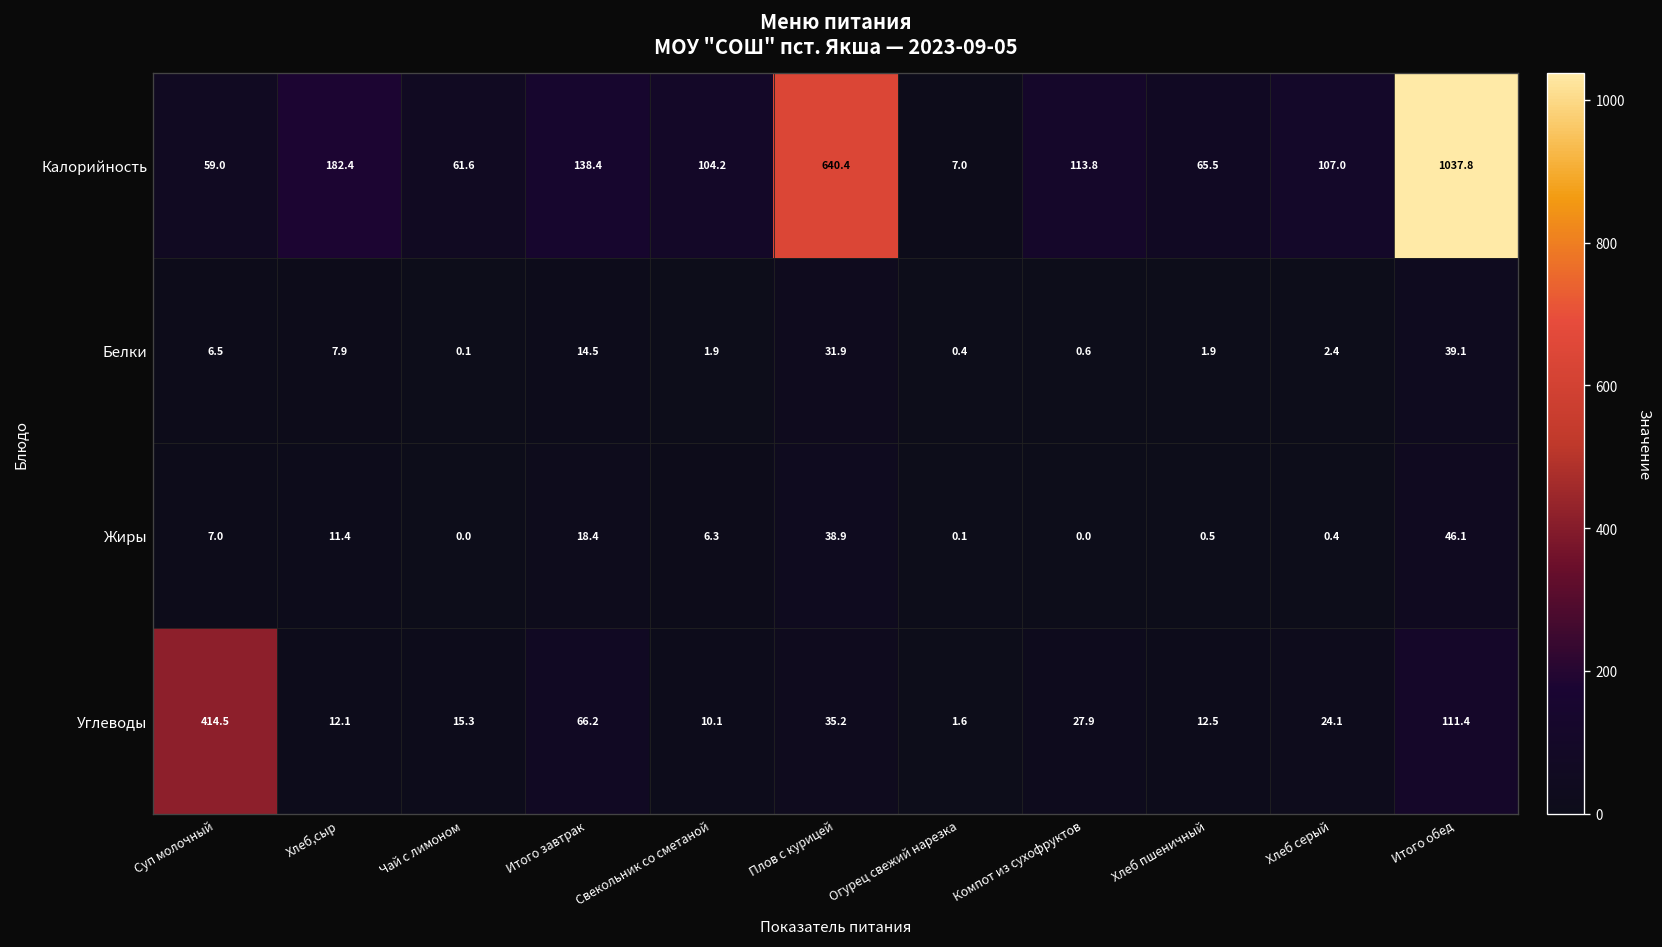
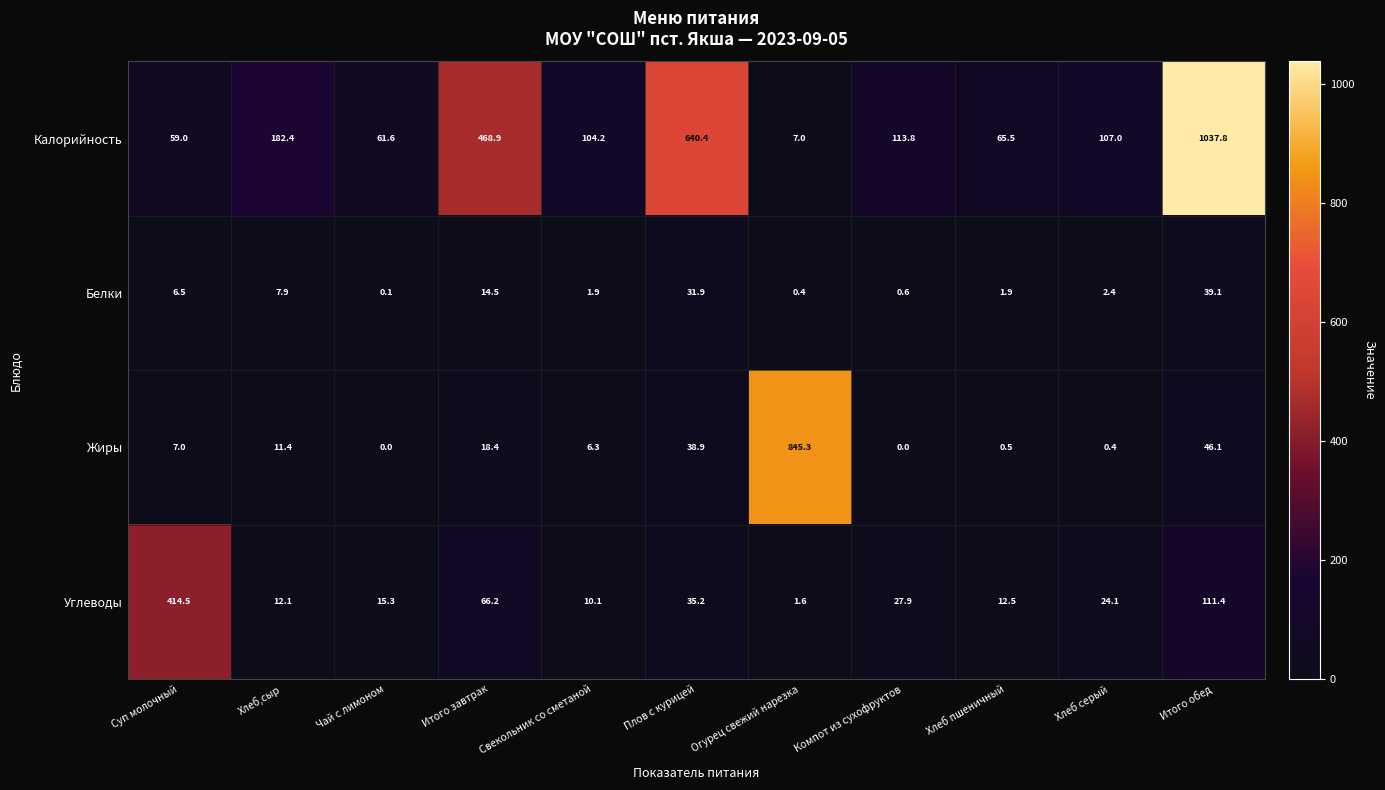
  {
    "Калорийность": {
      "Суп молочный": 59.0,
      "Хлеб,сыр": 182.4,
      "Чай с лимоном": 61.6,
-     "Итого завтрак": 138.4,
+     "Итого завтрак": 468.9,
      "Свекольник со сметаной": 104.2,
      "Плов с курицей": 640.4,
      "Огурец свежий нарезка": 7.0,
      "Компот из сухофруктов": 113.8,
      "Хлеб пшеничный": 65.5,
      "Хлеб серый": 107.0,
      "Итого обед": 1037.8
    },
    "Белки": {
      "Суп молочный": 6.5,
      "Хлеб,сыр": 7.9,
      "Чай с лимоном": 0.1,
      "Итого завтрак": 14.5,
      "Свекольник со сметаной": 1.9,
      "Плов с курицей": 31.9,
      "Огурец свежий нарезка": 0.4,
      "Компот из сухофруктов": 0.6,
      "Хлеб пшеничный": 1.9,
      "Хлеб серый": 2.4,
      "Итого обед": 39.1
    },
    "Жиры": {
      "Суп молочный": 7.0,
      "Хлеб,сыр": 11.4,
      "Чай с лимоном": 0.0,
      "Итого завтрак": 18.4,
      "Свекольник со сметаной": 6.3,
      "Плов с курицей": 38.9,
-     "Огурец свежий нарезка": 0.1,
+     "Огурец свежий нарезка": 845.3,
      "Компот из сухофруктов": 0.0,
      "Хлеб пшеничный": 0.5,
      "Хлеб серый": 0.4,
      "Итого обед": 46.1
    },
    "Углеводы": {
      "Суп молочный": 414.5,
      "Хлеб,сыр": 12.1,
      "Чай с лимоном": 15.3,
      "Итого завтрак": 66.2,
      "Свекольник со сметаной": 10.1,
      "Плов с курицей": 35.2,
      "Огурец свежий нарезка": 1.6,
      "Компот из сухофруктов": 27.9,
      "Хлеб пшеничный": 12.5,
      "Хлеб серый": 24.1,
      "Итого обед": 111.4
    }
  }
